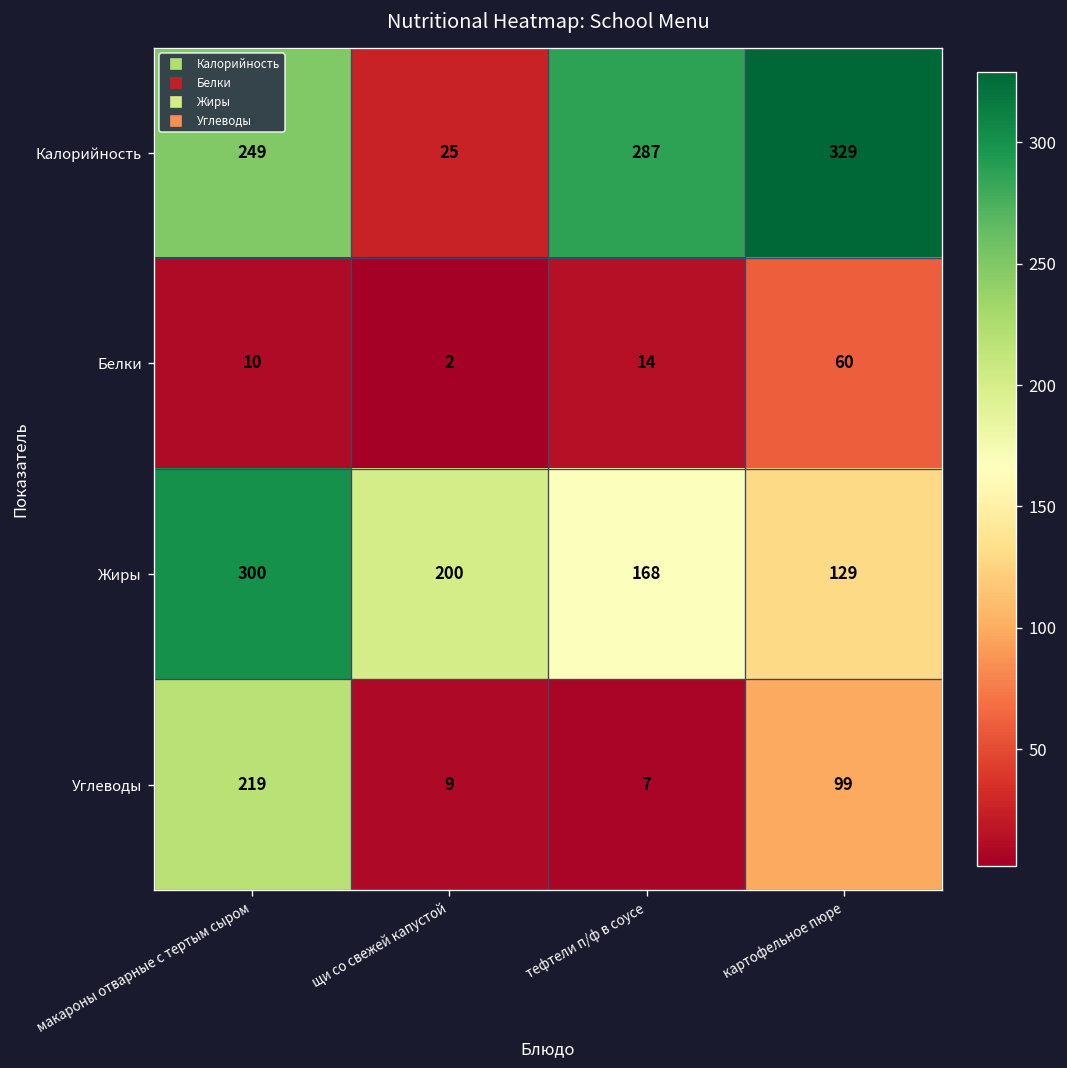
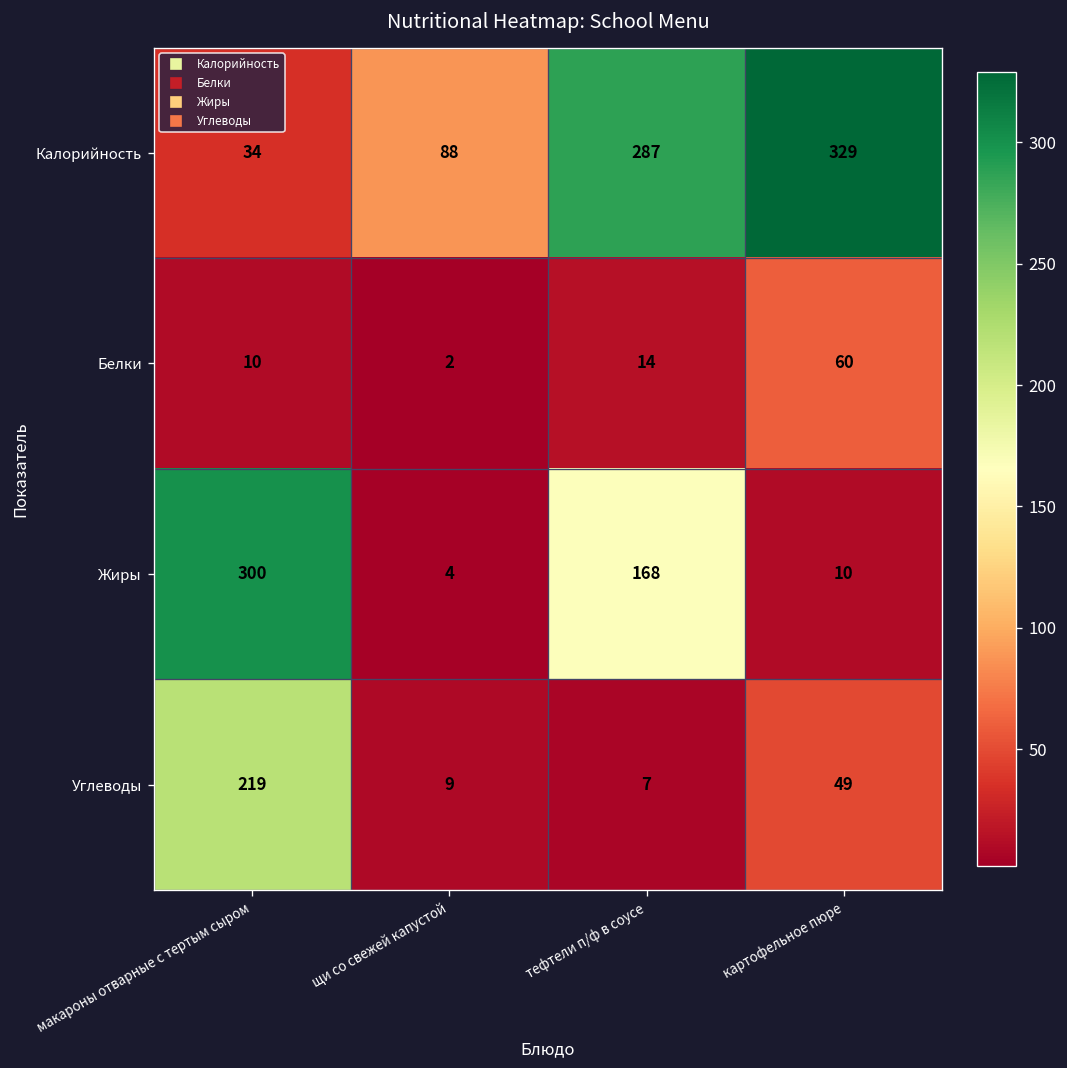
  {
    "Калорийность": {
-     "макароны отварные с тертым сыром": 249,
-     "щи со свежей капустой": 25,
+     "макароны отварные с тертым сыром": 34,
+     "щи со свежей капустой": 88,
      "тефтели п/ф в соусе": 287,
      "картофельное пюре": 329
    },
    "Белки": {
      "макароны отварные с тертым сыром": 10,
      "щи со свежей капустой": 2,
      "тефтели п/ф в соусе": 14,
      "картофельное пюре": 60
    },
    "Жиры": {
      "макароны отварные с тертым сыром": 300,
-     "щи со свежей капустой": 200,
+     "щи со свежей капустой": 4,
      "тефтели п/ф в соусе": 168,
-     "картофельное пюре": 129
+     "картофельное пюре": 10
    },
    "Углеводы": {
      "макароны отварные с тертым сыром": 219,
      "щи со свежей капустой": 9,
      "тефтели п/ф в соусе": 7,
-     "картофельное пюре": 99
+     "картофельное пюре": 49
    }
  }
